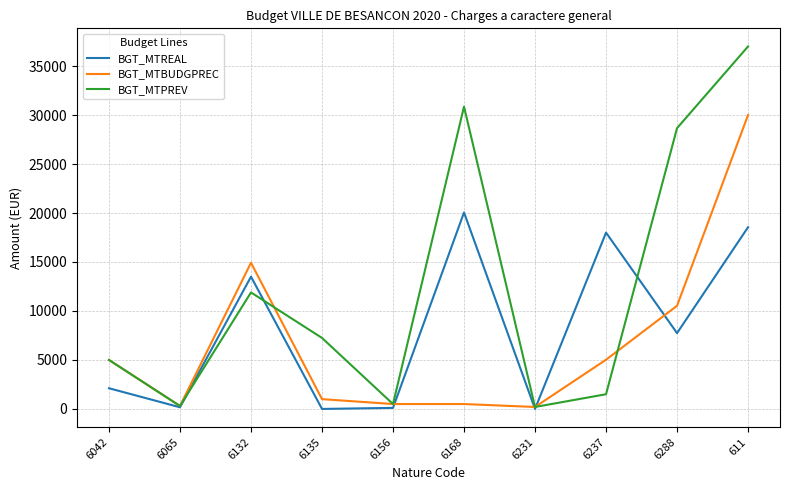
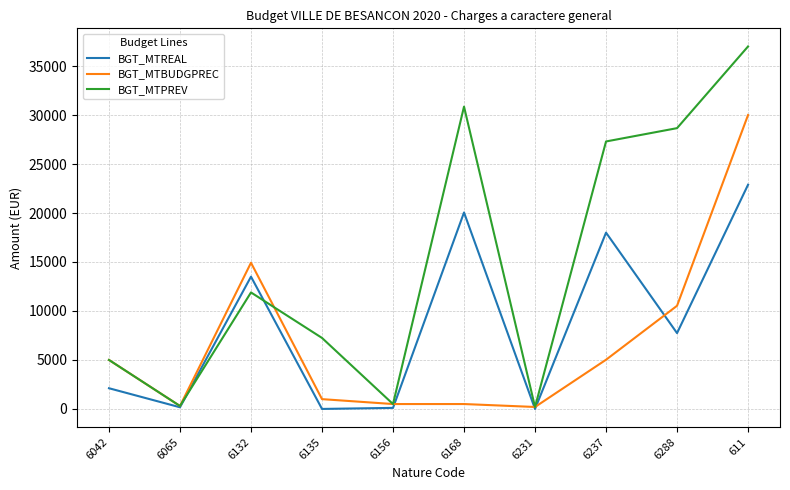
  {
    "BGT_MTREAL": {
      "6042": 2000,
      "6132": 14000,
      "6135": 0,
      "6156": 0,
      "6168": 20000,
      "6237": 18000,
      "6288": 8000,
-     "611": 19000
+     "611": 23000
    },
    "BGT_MTBUDGPREC": {
      "6132": 15000,
      "6135": 1000,
      "6168": 1000,
      "6237": 5000,
      "6288": 11000,
      "611": 30000
    },
    "BGT_MTPREV": {
      "6132": 12000,
      "6135": 7000,
      "6168": 31000,
-     "6237": 2000,
+     "6237": 27000,
      "6288": 29000,
      "611": 37000
    }
  }
